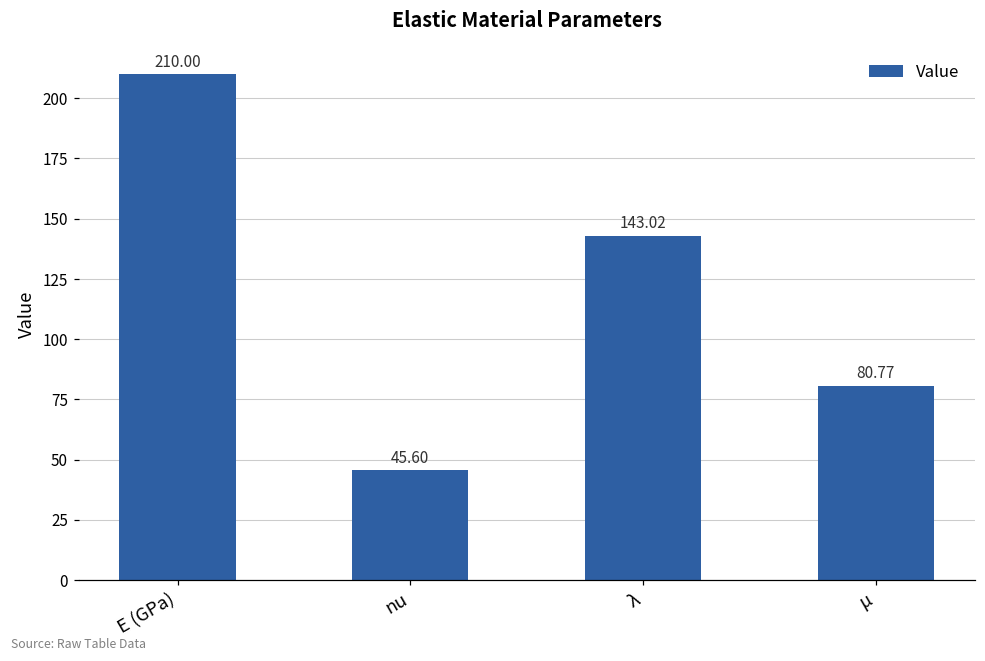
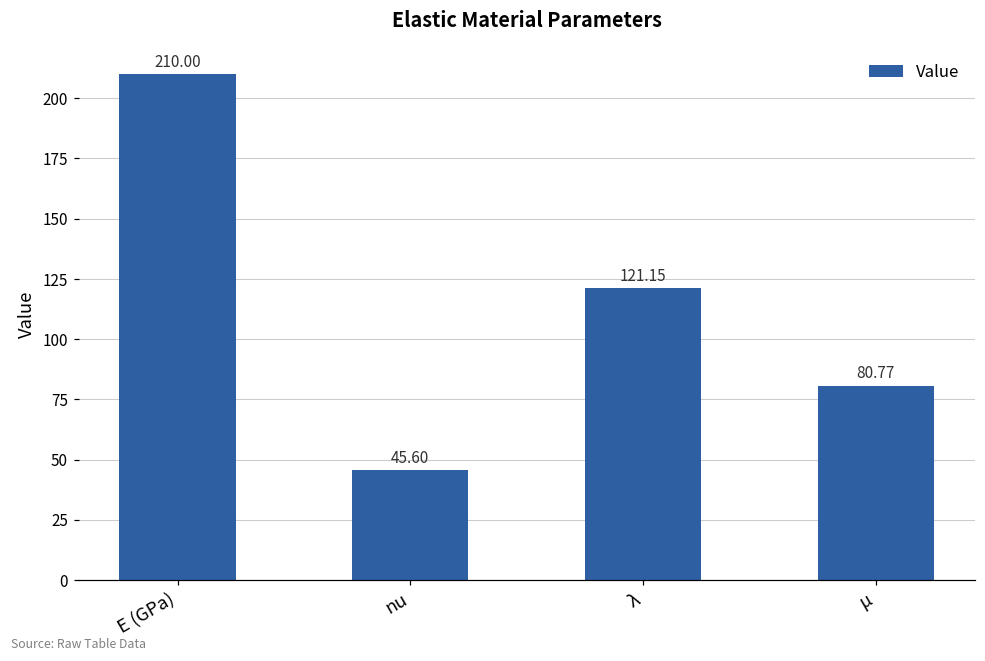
  {
    "E (GPa)": 210.00,
    "nu": 45.60,
-   "λ": 143.02,
+   "λ": 121.15,
    "μ": 80.77
  }
